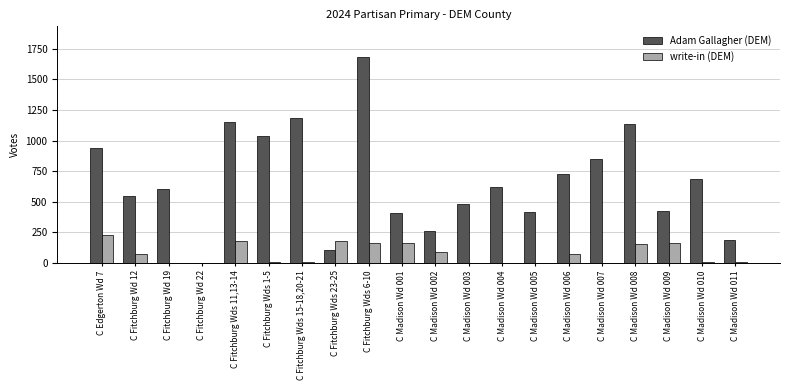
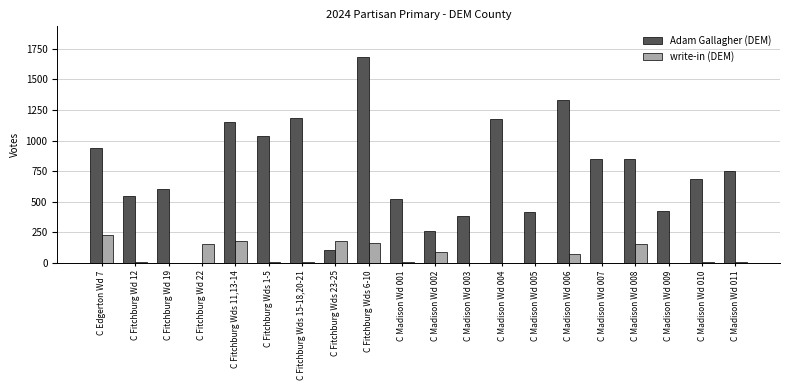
  {
    "Adam Gallagher (DEM)": {
      "C Edgerton Wd 7": 940,
      "C Fitchburg Wd 12": 540,
      "C Fitchburg Wd 19": 600,
      "C Fitchburg Wd 22": 0,
      "C Fitchburg Wds 11,13-14": 1150,
      "C Fitchburg Wds 1-5": 1040,
      "C Fitchburg Wds 15-18,20-21": 1180,
      "C Fitchburg Wds 23-25": 100,
      "C Fitchburg Wds 6-10": 1680,
-     "C Madison Wd 001": 400,
+     "C Madison Wd 001": 520,
      "C Madison Wd 002": 260,
-     "C Madison Wd 003": 480,
-     "C Madison Wd 004": 620,
+     "C Madison Wd 003": 380,
+     "C Madison Wd 004": 1180,
      "C Madison Wd 005": 410,
-     "C Madison Wd 006": 730,
+     "C Madison Wd 006": 1330,
      "C Madison Wd 007": 850,
-     "C Madison Wd 008": 1140,
+     "C Madison Wd 008": 850,
      "C Madison Wd 009": 430,
      "C Madison Wd 010": 690,
-     "C Madison Wd 011": 190
+     "C Madison Wd 011": 750
    },
    "write-in (DEM)": {
      "C Edgerton Wd 7": 220,
-     "C Fitchburg Wd 12": 70,
+     "C Fitchburg Wd 12": 0,
      "C Fitchburg Wd 19": 0,
-     "C Fitchburg Wd 22": 0,
+     "C Fitchburg Wd 22": 150,
      "C Fitchburg Wds 11,13-14": 180,
      "C Fitchburg Wds 23-25": 170,
      "C Fitchburg Wds 6-10": 160,
-     "C Madison Wd 001": 160,
+     "C Madison Wd 001": 0,
      "C Madison Wd 002": 90,
      "C Madison Wd 003": 0,
      "C Madison Wd 004": 0,
      "C Madison Wd 005": 0,
      "C Madison Wd 006": 70,
      "C Madison Wd 007": 0,
      "C Madison Wd 008": 150,
-     "C Madison Wd 009": 160
+     "C Madison Wd 009": 0
    }
  }
